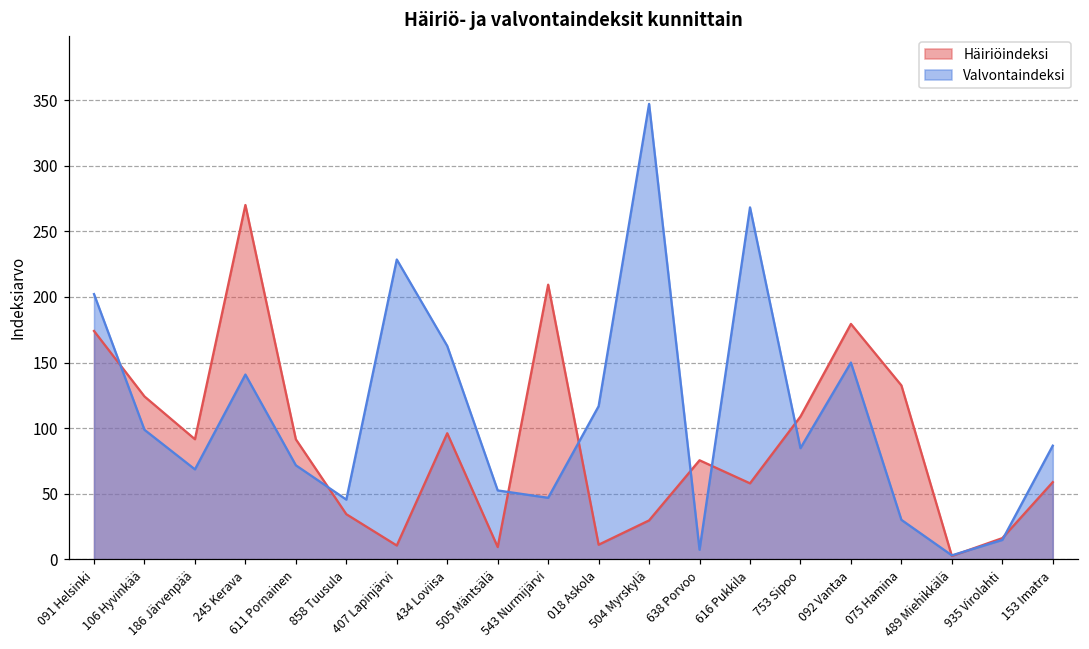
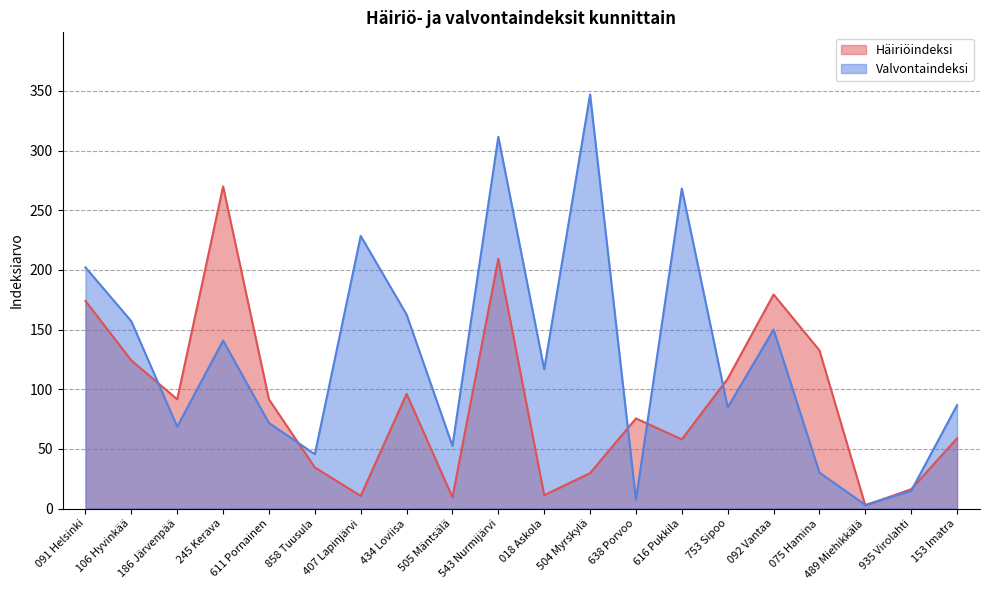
  {
    "Häiriöindeksi": {
      "091 Helsinki": 174,
      "106 Hyvinkää": 124,
      "186 Järvenpää": 92,
      "245 Kerava": 270,
      "611 Pornainen": 92,
      "858 Tuusula": 34,
      "407 Lapinjärvi": 11,
      "434 Loviisa": 96,
      "505 Mäntsälä": 9,
      "543 Nurmijärvi": 209,
      "018 Askola": 11,
      "504 Myrskylä": 30,
      "638 Porvoo": 76,
      "616 Pukkila": 58,
      "753 Sipoo": 109,
      "092 Vantaa": 179,
      "075 Hamina": 133,
      "153 Imatra": 59
    },
    "Valvontaindeksi": {
      "091 Helsinki": 202,
-     "106 Hyvinkää": 99,
+     "106 Hyvinkää": 157,
      "186 Järvenpää": 69,
      "245 Kerava": 141,
      "611 Pornainen": 72,
      "858 Tuusula": 46,
      "407 Lapinjärvi": 229,
      "434 Loviisa": 163,
      "505 Mäntsälä": 53,
-     "543 Nurmijärvi": 47,
+     "543 Nurmijärvi": 312,
      "018 Askola": 117,
      "504 Myrskylä": 347,
      "638 Porvoo": 7,
      "616 Pukkila": 268,
      "753 Sipoo": 85,
      "092 Vantaa": 150,
      "075 Hamina": 30,
      "153 Imatra": 87
    }
  }
